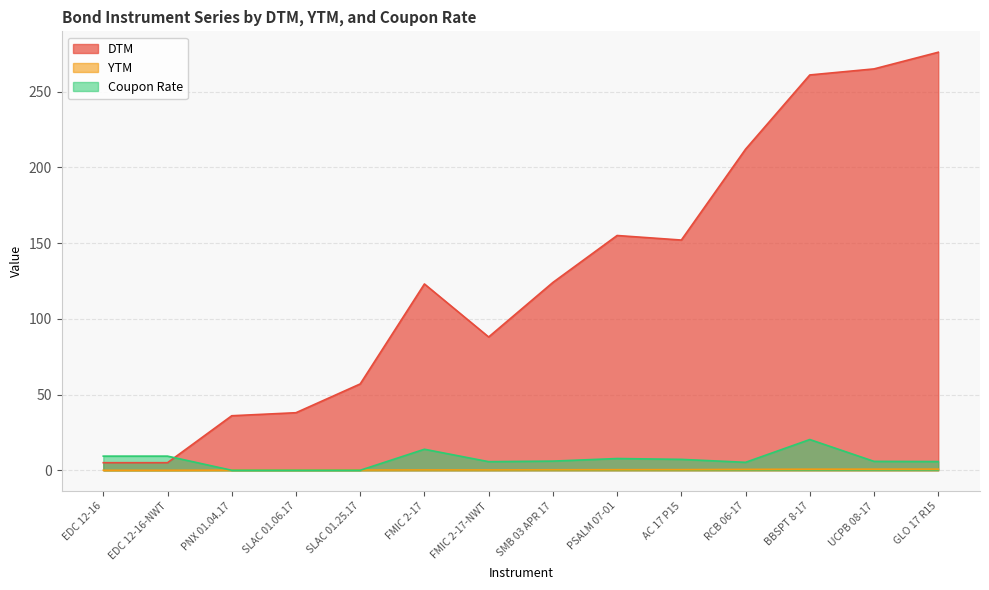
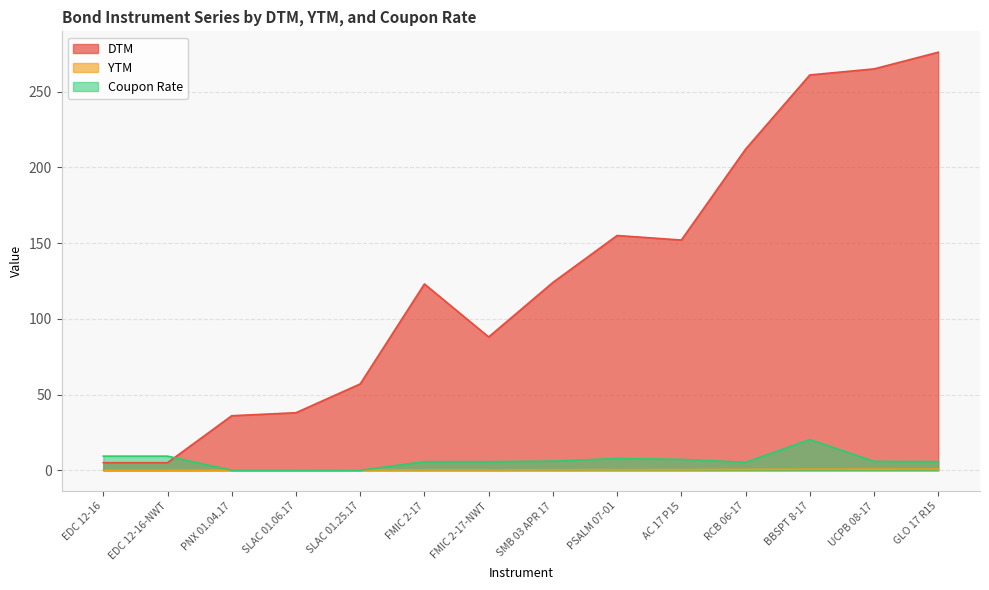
  {
    "DTM": {
      "EDC 12-16": 5,
      "EDC 12-16-NWT": 5,
      "PNX 01.04.17": 36,
      "SLAC 01.06.17": 38,
      "SLAC 01.25.17": 57,
      "FMIC 2-17": 123,
      "FMIC 2-17-NWT": 88,
      "SMB 03 APR 17": 124,
      "PSALM 07-01": 155,
      "AC 17 P15": 152,
      "RCB 06-17": 212,
      "BBSPT 8-17": 261,
      "UCPB 08-17": 265,
      "GLO 17 R15": 276
    },
    "YTM": {
      "EDC 12-16": 0,
      "EDC 12-16-NWT": 0,
      "FMIC 2-17": 0,
      "FMIC 2-17-NWT": 0,
      "SMB 03 APR 17": 0,
      "PSALM 07-01": 0,
      "AC 17 P15": 0,
      "RCB 06-17": 1,
      "BBSPT 8-17": 1,
      "UCPB 08-17": 1,
      "GLO 17 R15": 1
    },
    "Coupon Rate": {
      "EDC 12-16": 9,
      "EDC 12-16-NWT": 9,
-     "FMIC 2-17": 14,
+     "FMIC 2-17": 6,
      "FMIC 2-17-NWT": 6,
      "SMB 03 APR 17": 6,
      "PSALM 07-01": 8,
      "AC 17 P15": 7,
      "RCB 06-17": 5,
      "BBSPT 8-17": 20,
      "UCPB 08-17": 6,
      "GLO 17 R15": 6
    }
  }
